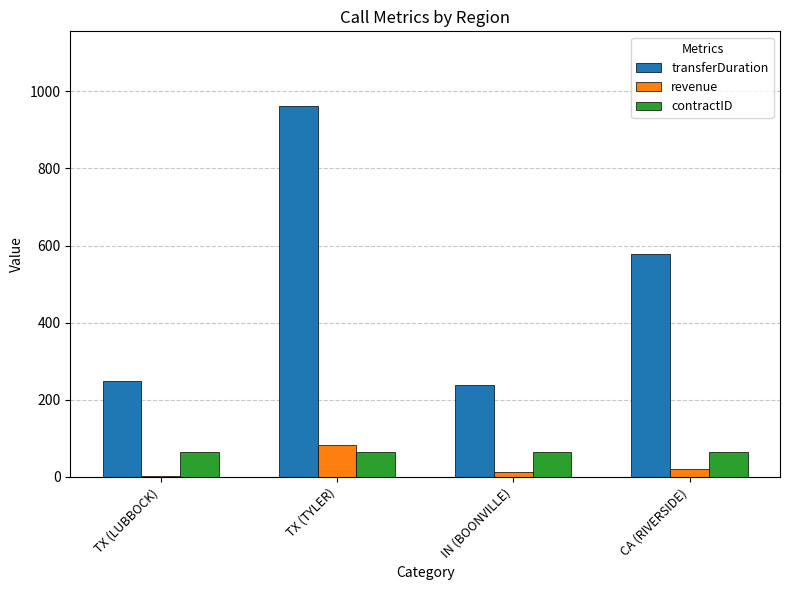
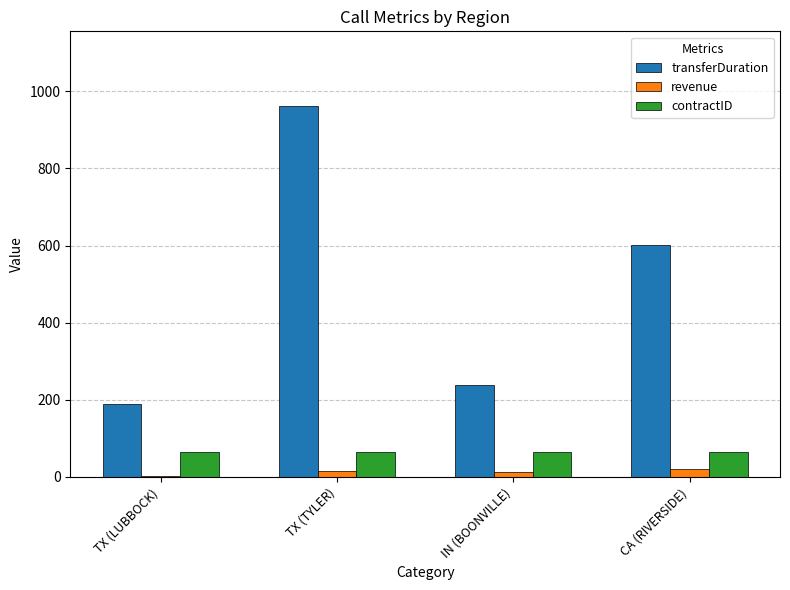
  {
    "transferDuration": {
-     "TX (LUBBOCK)": 250,
+     "TX (LUBBOCK)": 190,
      "TX (TYLER)": 960,
      "IN (BOONVILLE)": 240,
-     "CA (RIVERSIDE)": 580
+     "CA (RIVERSIDE)": 600
    },
    "revenue": {
-     "TX (TYLER)": 80,
+     "TX (TYLER)": 20,
      "IN (BOONVILLE)": 10,
      "CA (RIVERSIDE)": 20
    },
    "contractID": {
      "TX (LUBBOCK)": 70,
      "TX (TYLER)": 70,
      "IN (BOONVILLE)": 70,
      "CA (RIVERSIDE)": 70
    }
  }
